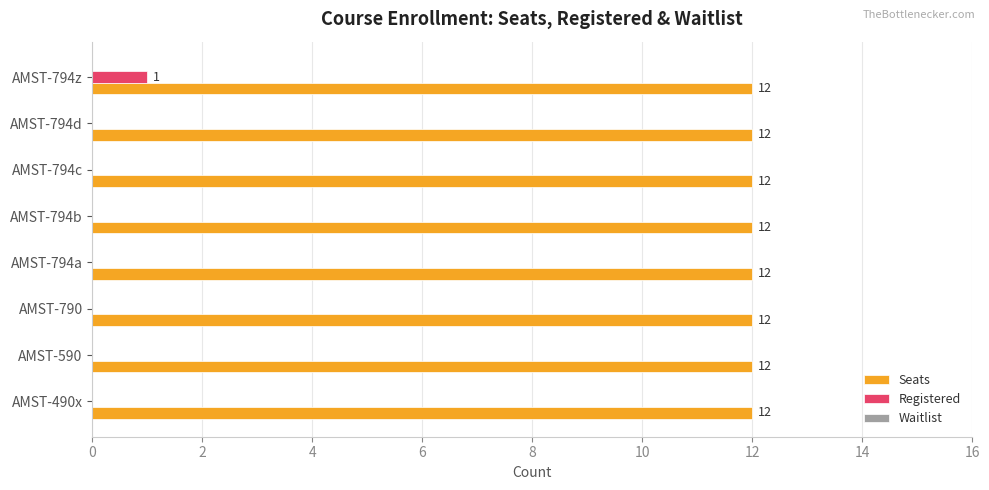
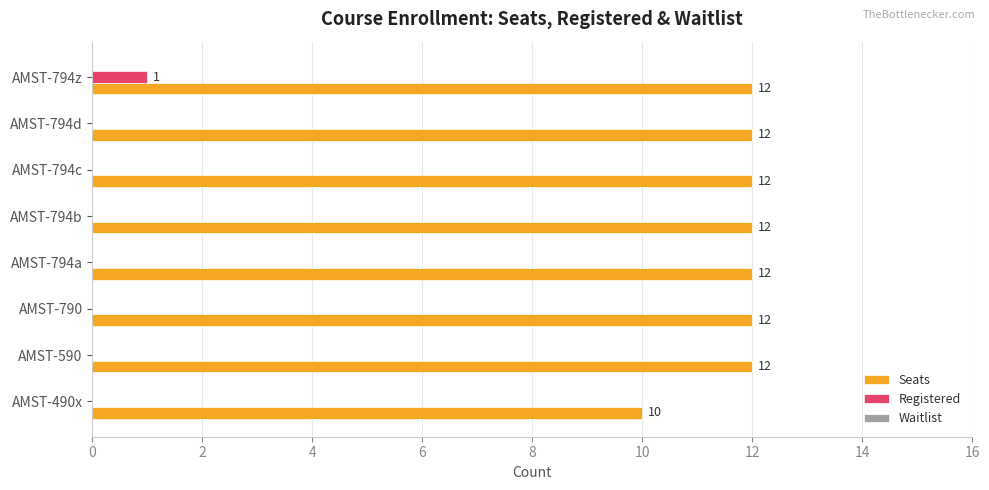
  {
    "Seats": {
      "AMST-794z": 12,
      "AMST-794d": 12,
      "AMST-794c": 12,
      "AMST-794b": 12,
      "AMST-794a": 12,
      "AMST-790": 12,
      "AMST-590": 12,
-     "AMST-490x": 12
+     "AMST-490x": 10
    },
    "Registered": {
      "AMST-794z": 1
    },
    "Waitlist": {
      "AMST-794z": 0.0,
      "AMST-794d": 0.0,
      "AMST-794c": 0.0,
      "AMST-794b": 0.0,
      "AMST-794a": 0.0,
      "AMST-790": 0.0,
      "AMST-590": 0.0,
      "AMST-490x": 0.0
    }
  }
